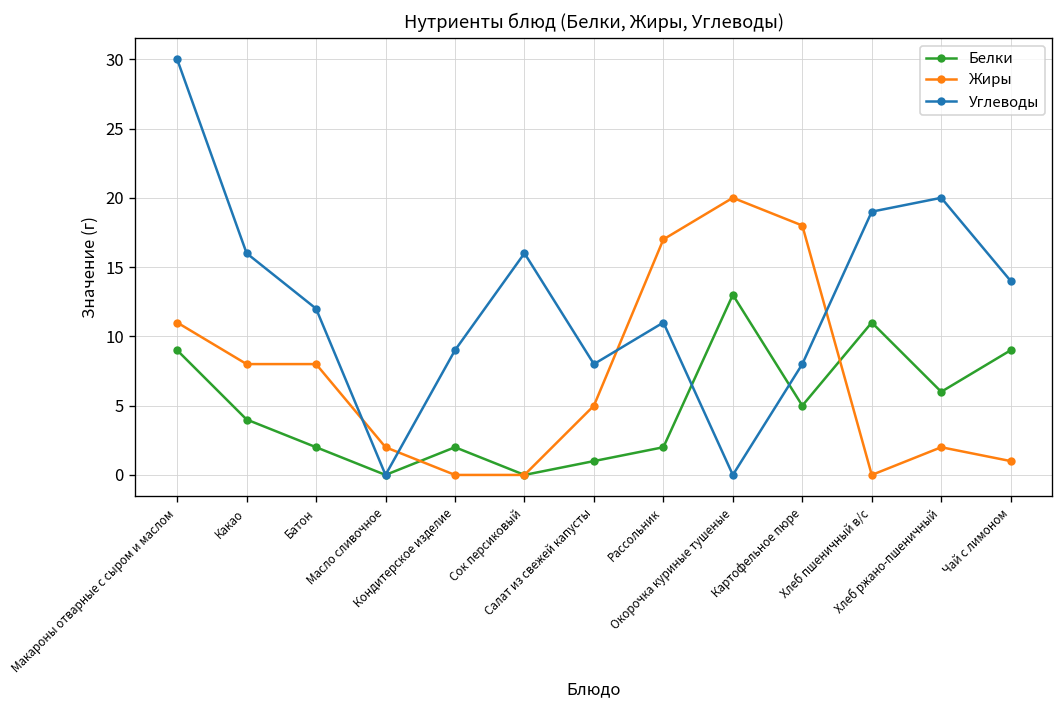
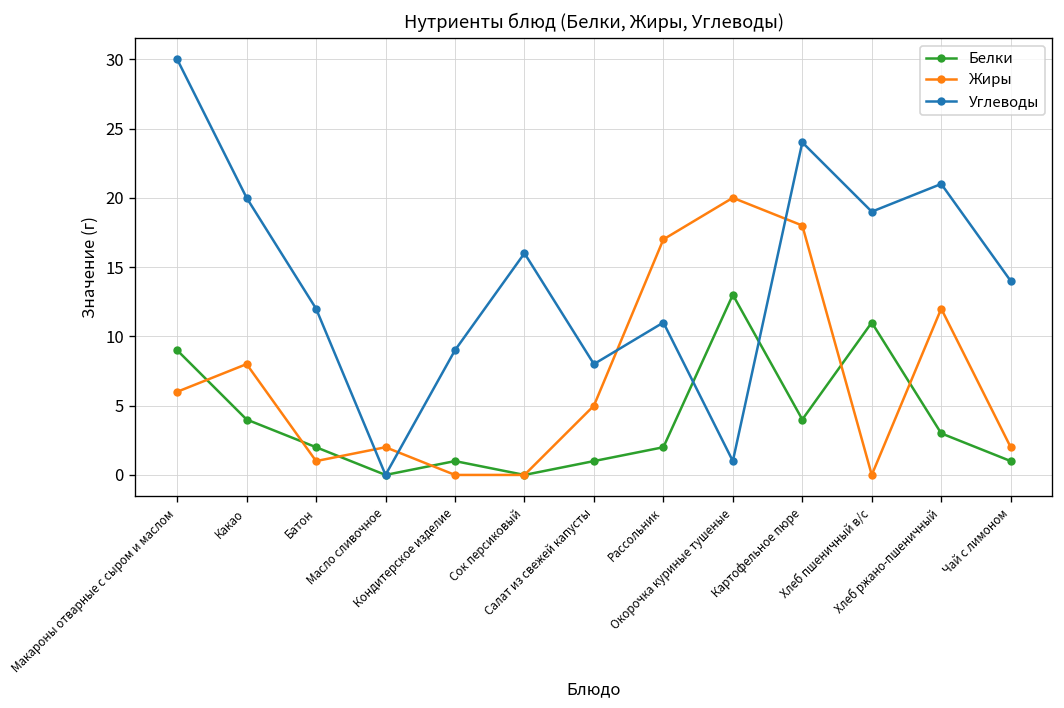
  {
    "Белки": {
      "Макароны отварные с сыром и маслом": 9,
      "Какао": 4,
      "Батон": 2,
-     "Кондитерское изделие": 2,
+     "Кондитерское изделие": 1,
      "Салат из свежей капусты": 1,
      "Рассольник": 2,
      "Окорочка куриные тушеные": 13,
-     "Картофельное пюре": 5,
+     "Картофельное пюре": 4,
      "Хлеб пшеничный в/с": 11,
-     "Хлеб ржано-пшеничный": 6,
-     "Чай с лимоном": 9
+     "Хлеб ржано-пшеничный": 3,
+     "Чай с лимоном": 1
    },
    "Жиры": {
-     "Макароны отварные с сыром и маслом": 11,
+     "Макароны отварные с сыром и маслом": 6,
      "Какао": 8,
-     "Батон": 8,
+     "Батон": 1,
      "Масло сливочное": 2,
      "Кондитерское изделие": 0,
      "Салат из свежей капусты": 5,
      "Рассольник": 17,
      "Окорочка куриные тушеные": 20,
      "Картофельное пюре": 18,
      "Хлеб пшеничный в/с": 0,
-     "Хлеб ржано-пшеничный": 2,
-     "Чай с лимоном": 1
+     "Хлеб ржано-пшеничный": 12,
+     "Чай с лимоном": 2
    },
    "Углеводы": {
      "Макароны отварные с сыром и маслом": 30,
-     "Какао": 16,
+     "Какао": 20,
      "Батон": 12,
      "Кондитерское изделие": 9,
      "Сок персиковый": 16,
      "Салат из свежей капусты": 8,
      "Рассольник": 11,
-     "Окорочка куриные тушеные": 0,
-     "Картофельное пюре": 8,
+     "Окорочка куриные тушеные": 1,
+     "Картофельное пюре": 24,
      "Хлеб пшеничный в/с": 19,
-     "Хлеб ржано-пшеничный": 20,
+     "Хлеб ржано-пшеничный": 21,
      "Чай с лимоном": 14
    }
  }
